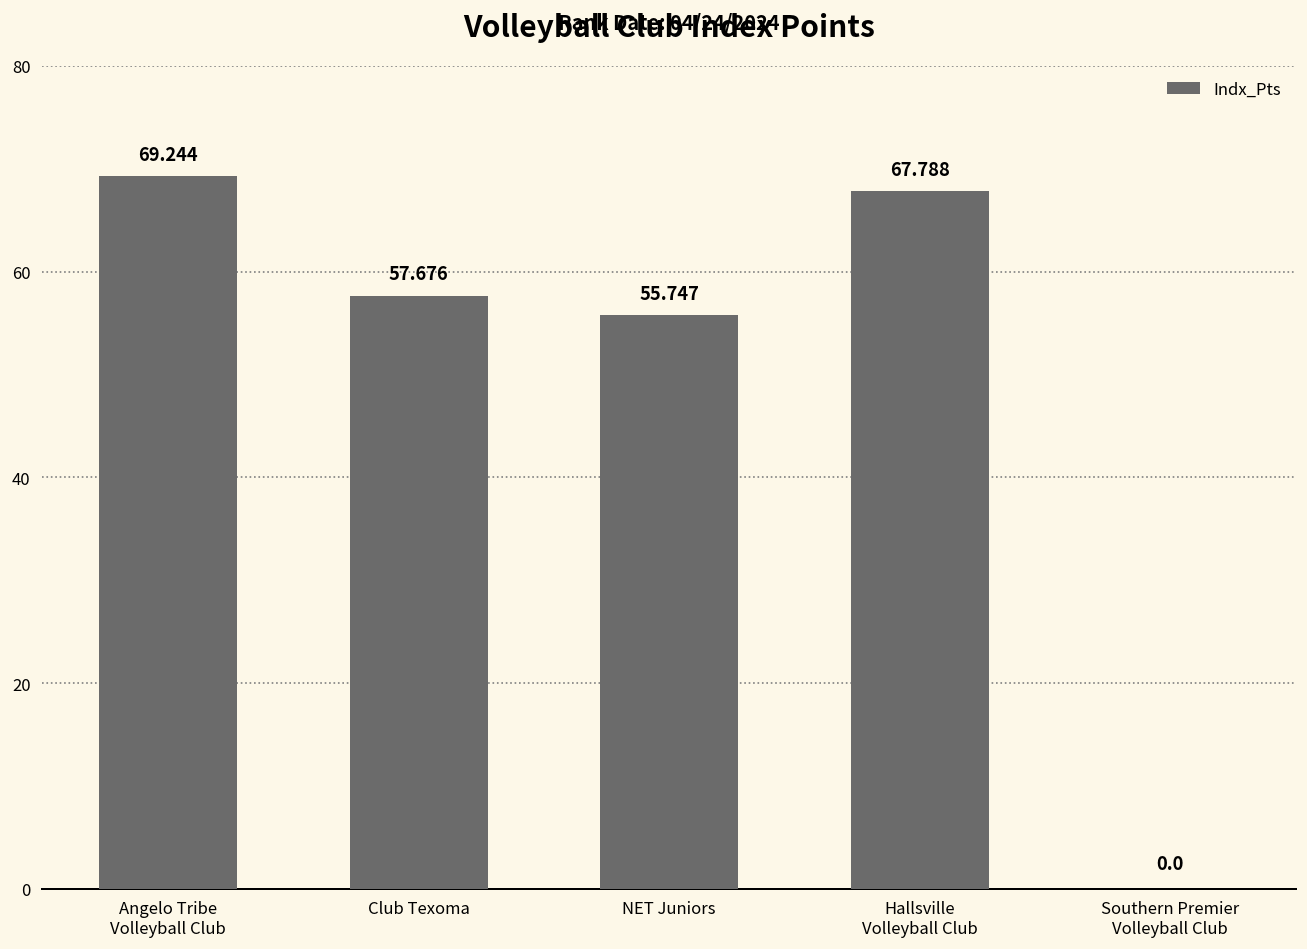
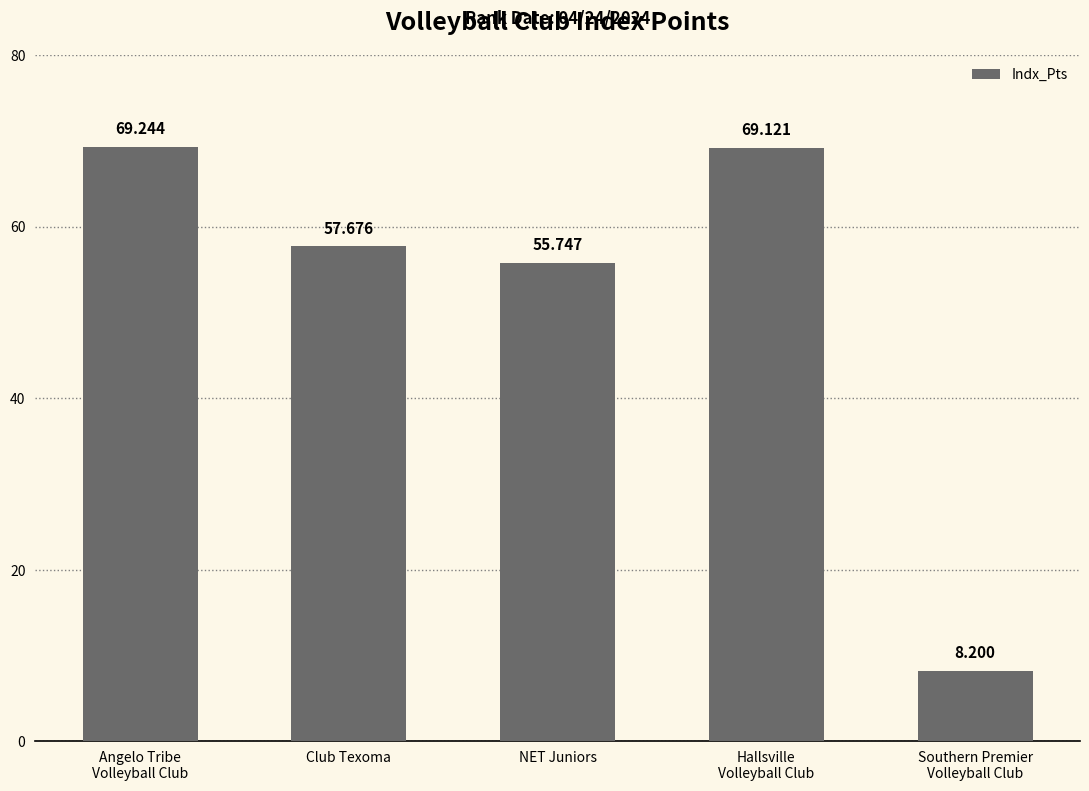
  {
    "Angelo Tribe Volleyball Club": 69.244,
    "Club Texoma": 57.676,
    "NET Juniors": 55.747,
-   "Hallsville Volleyball Club": 67.788,
-   "Southern Premier Volleyball Club": 0.0
+   "Hallsville Volleyball Club": 69.121,
+   "Southern Premier Volleyball Club": 8.200
  }
